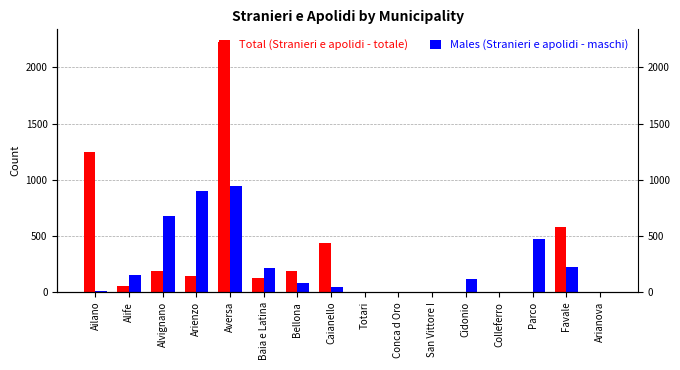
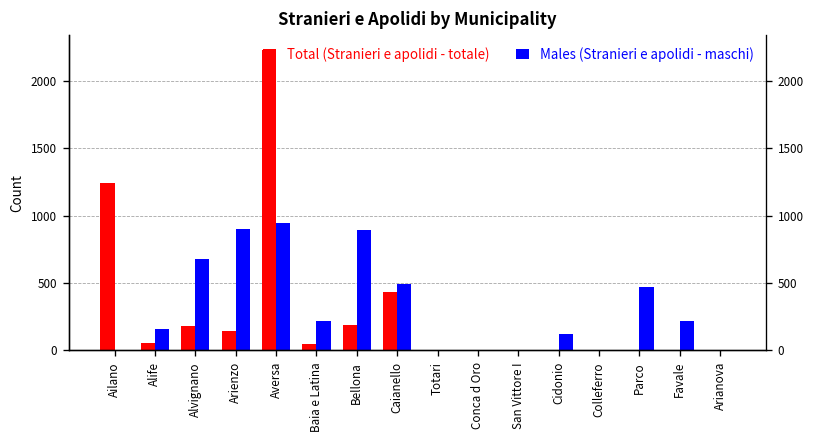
  {
    "Total (Stranieri e apolidi - totale)": {
      "Ailano": 1240,
      "Alife": 50,
      "Alvignano": 180,
      "Arienzo": 140,
      "Aversa": 2230,
-     "Baia e Latina": 130,
+     "Baia e Latina": 50,
      "Bellona": 190,
      "Caianello": 440,
      "San Vittore I": 0,
      "Parco": 0,
-     "Favale": 580,
+     "Favale": 0,
      "Arianova": 0
    },
    "Males (Stranieri e apolidi - maschi)": {
      "Alife": 160,
      "Alvignano": 680,
      "Arienzo": 900,
      "Aversa": 940,
      "Baia e Latina": 220,
-     "Bellona": 80,
-     "Caianello": 50,
+     "Bellona": 890,
+     "Caianello": 490,
      "San Vittore I": 0,
      "Cidonio": 120,
      "Colleferro": 0,
      "Parco": 470,
      "Favale": 220,
      "Arianova": 0
    }
  }
